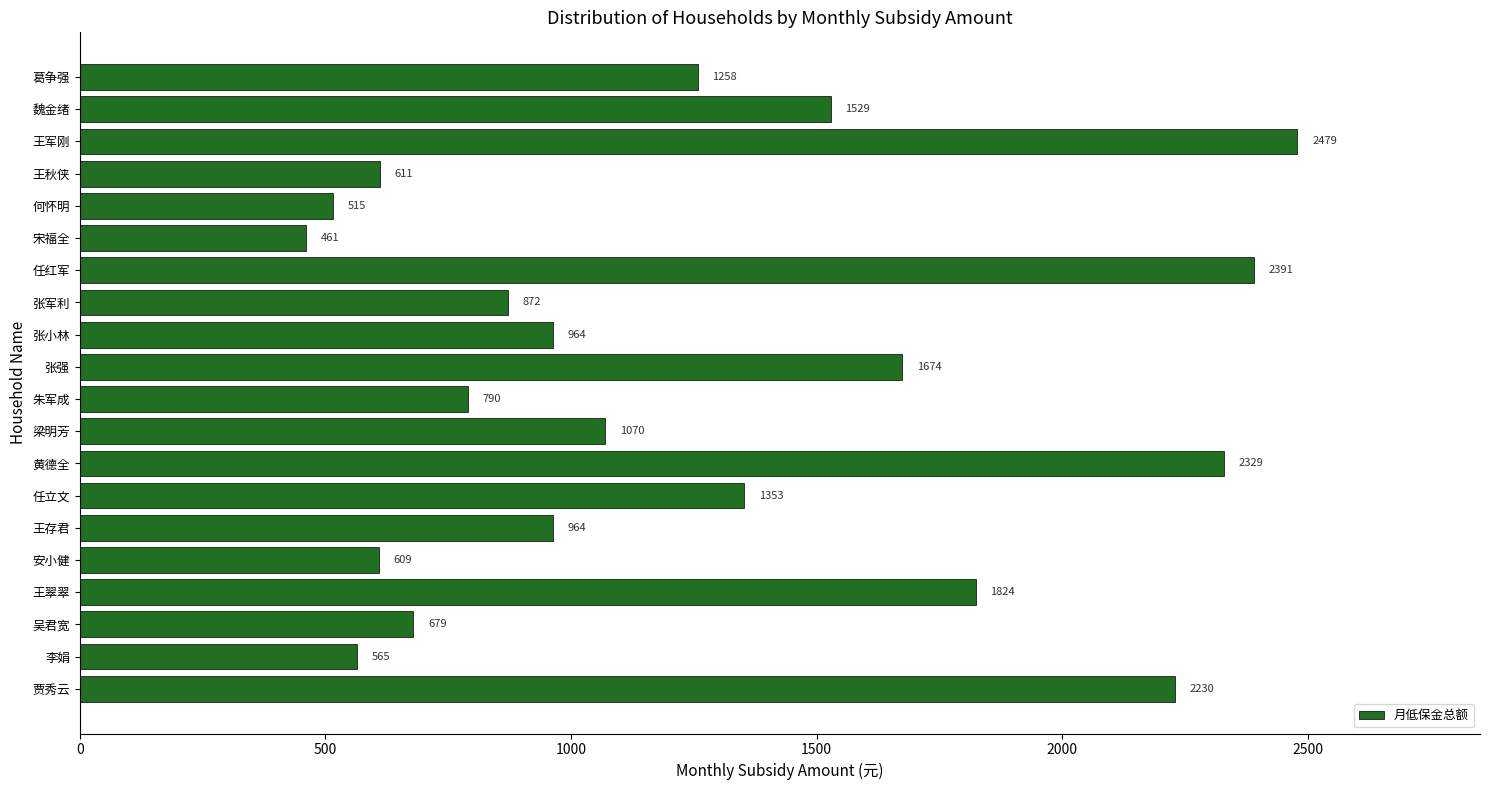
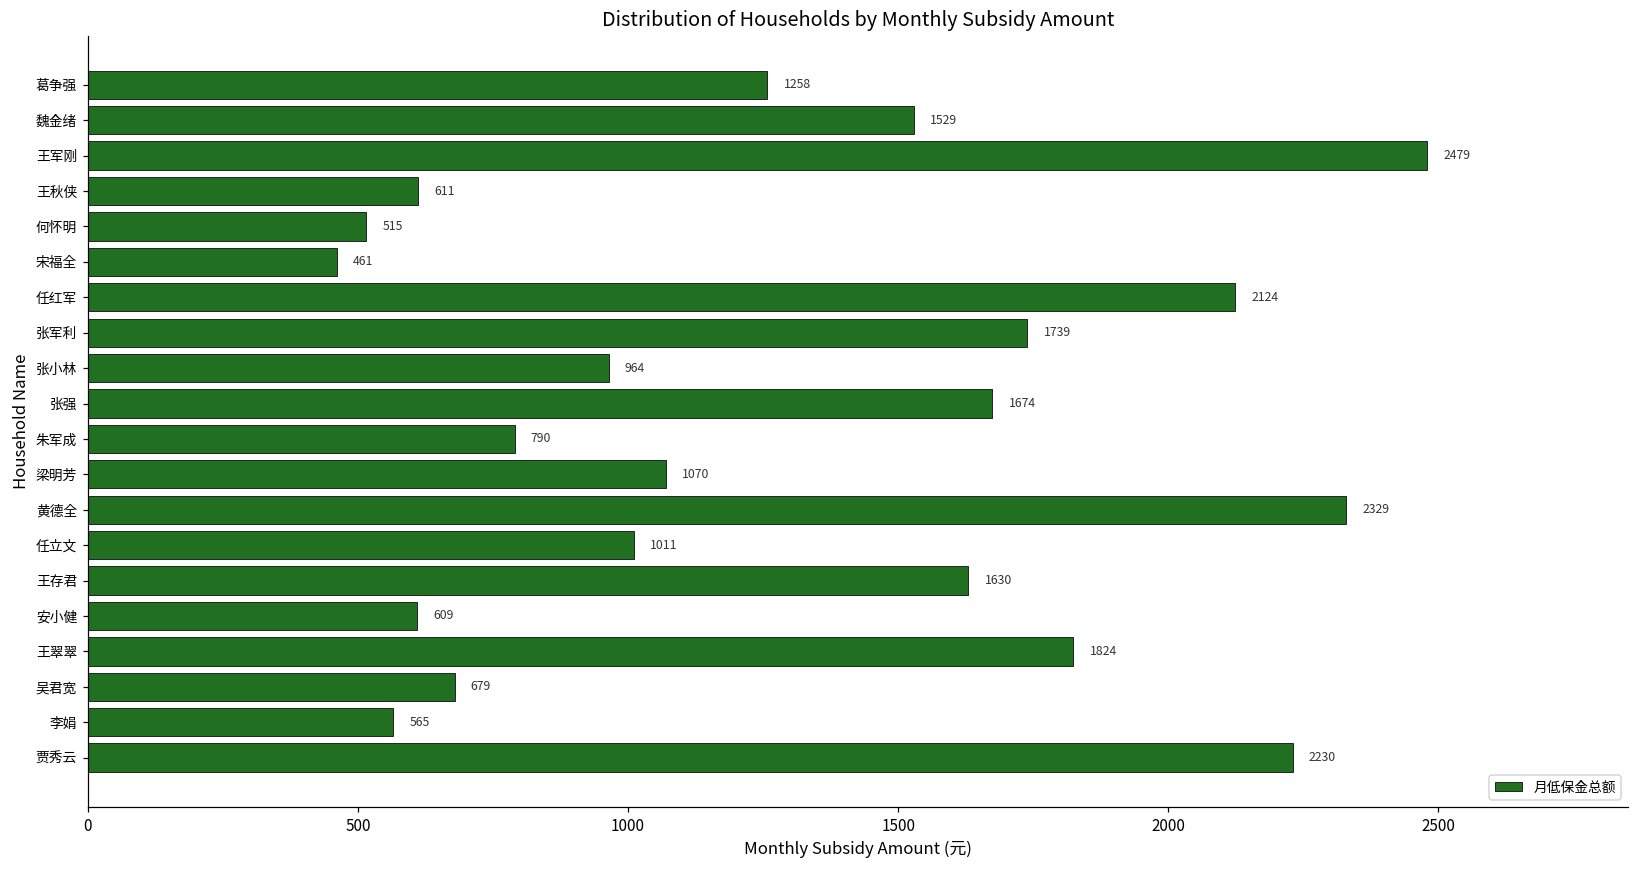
  {
    "葛争强": 1258,
    "魏金绪": 1529,
    "王军刚": 2479,
    "王秋侠": 611,
    "何怀明": 515,
    "宋福全": 461,
-   "任红军": 2391,
-   "张军利": 872,
+   "任红军": 2124,
+   "张军利": 1739,
    "张小林": 964,
    "张强": 1674,
    "朱军成": 790,
    "梁明芳": 1070,
    "黄德全": 2329,
-   "任立文": 1353,
-   "王存君": 964,
+   "任立文": 1011,
+   "王存君": 1630,
    "安小健": 609,
    "王翠翠": 1824,
    "吴君宽": 679,
    "李娟": 565,
    "贾秀云": 2230
  }
